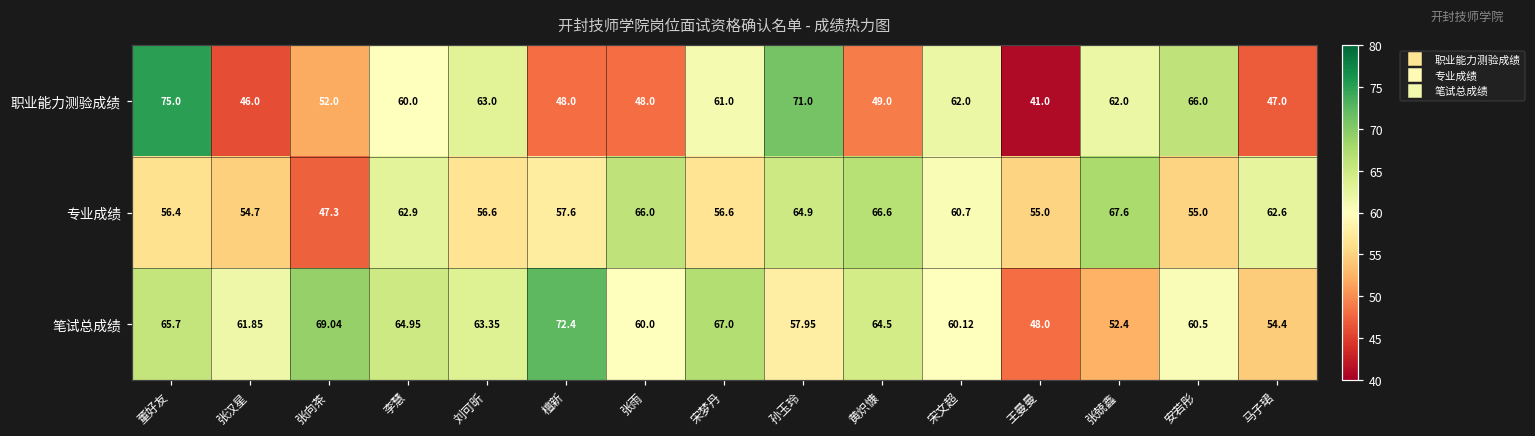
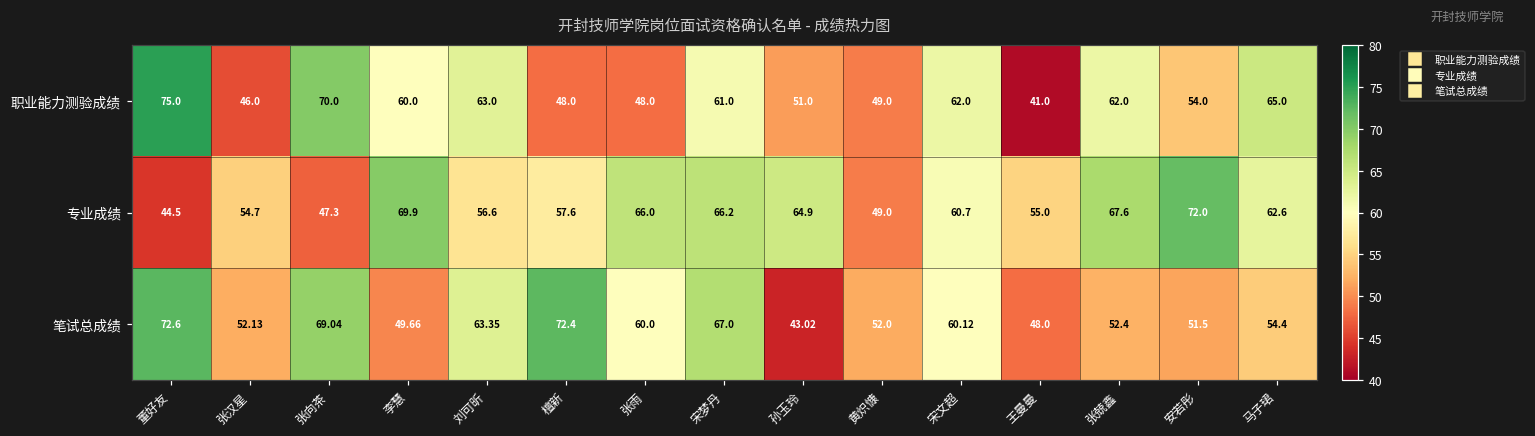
  {
    "职业能力测验成绩": {
      "董好友": 75.0,
      "张汉星": 46.0,
-     "张向茶": 52.0,
+     "张向茶": 70.0,
      "李慧": 60.0,
      "刘可昕": 63.0,
      "檀新": 48.0,
      "张雨": 48.0,
      "宋梦丹": 61.0,
-     "孙玉玲": 71.0,
+     "孙玉玲": 51.0,
      "黄炽慷": 49.0,
      "宋文超": 62.0,
      "王曼曼": 41.0,
      "张兢鑫": 62.0,
-     "安若彤": 66.0,
-     "马子珺": 47.0
+     "安若彤": 54.0,
+     "马子珺": 65.0
    },
    "专业成绩": {
-     "董好友": 56.4,
+     "董好友": 44.5,
      "张汉星": 54.7,
      "张向茶": 47.3,
-     "李慧": 62.9,
+     "李慧": 69.9,
      "刘可昕": 56.6,
      "檀新": 57.6,
      "张雨": 66.0,
-     "宋梦丹": 56.6,
+     "宋梦丹": 66.2,
      "孙玉玲": 64.9,
-     "黄炽慷": 66.6,
+     "黄炽慷": 49.0,
      "宋文超": 60.7,
      "王曼曼": 55.0,
      "张兢鑫": 67.6,
-     "安若彤": 55.0,
+     "安若彤": 72.0,
      "马子珺": 62.6
    },
    "笔试总成绩": {
-     "董好友": 65.7,
-     "张汉星": 61.85,
+     "董好友": 72.6,
+     "张汉星": 52.13,
      "张向茶": 69.04,
-     "李慧": 64.95,
+     "李慧": 49.66,
      "刘可昕": 63.35,
      "檀新": 72.4,
      "张雨": 60.0,
      "宋梦丹": 67.0,
-     "孙玉玲": 57.95,
-     "黄炽慷": 64.5,
+     "孙玉玲": 43.02,
+     "黄炽慷": 52.0,
      "宋文超": 60.12,
      "王曼曼": 48.0,
      "张兢鑫": 52.4,
-     "安若彤": 60.5,
+     "安若彤": 51.5,
      "马子珺": 54.4
    }
  }
